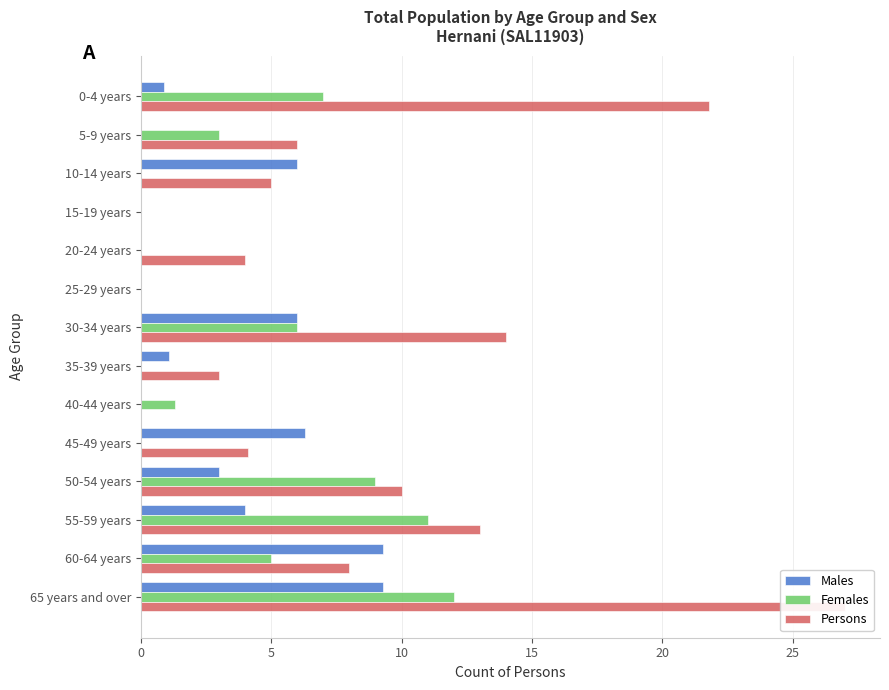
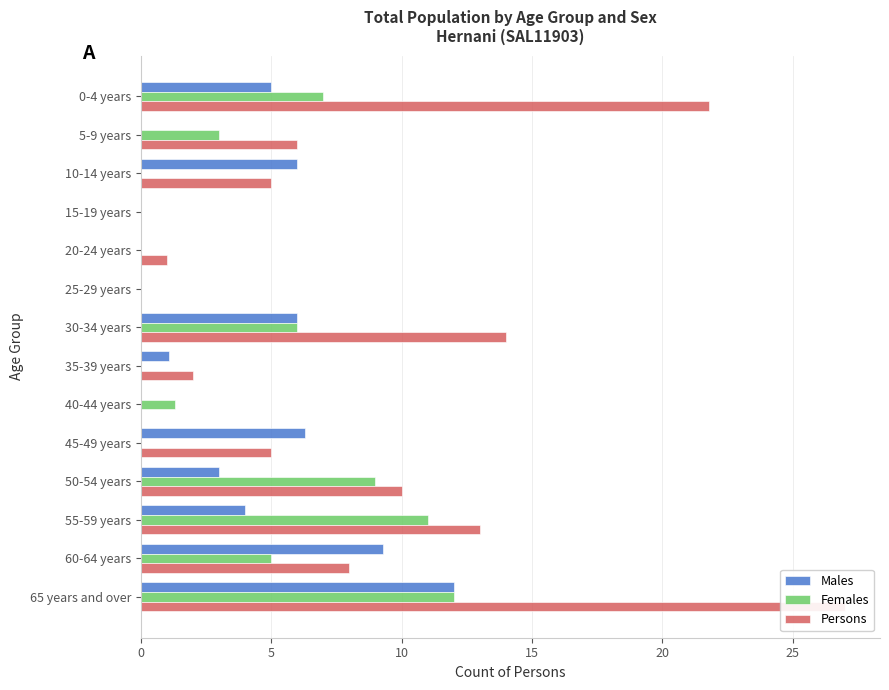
  {
    "Males": {
-     "0-4 years": 0.9,
+     "0-4 years": 5.0,
      "5-9 years": 0.0,
      "10-14 years": 6.0,
      "15-19 years": 0.0,
      "20-24 years": 0.0,
      "25-29 years": 0.0,
      "30-34 years": 6.0,
      "35-39 years": 1.1,
      "40-44 years": 0.0,
      "45-49 years": 6.3,
      "50-54 years": 3.0,
      "55-59 years": 4.0,
      "60-64 years": 9.3,
-     "65 years and over": 9.3
+     "65 years and over": 12.0
    },
    "Females": {
      "0-4 years": 7.0,
      "5-9 years": 3.0,
      "10-14 years": 0.0,
      "15-19 years": 0.0,
      "20-24 years": 0.0,
      "25-29 years": 0.0,
      "30-34 years": 6.0,
      "35-39 years": 0.0,
      "40-44 years": 1.3,
      "45-49 years": 0.0,
      "50-54 years": 9.0,
      "55-59 years": 11.0,
      "60-64 years": 5.0,
      "65 years and over": 12.0
    },
    "Persons": {
      "0-4 years": 21.8,
      "5-9 years": 6.0,
      "10-14 years": 5.0,
      "15-19 years": 0.0,
-     "20-24 years": 4,
+     "20-24 years": 1,
      "25-29 years": 0.0,
      "30-34 years": 14.0,
-     "35-39 years": 3,
+     "35-39 years": 2,
      "40-44 years": 0.0,
-     "45-49 years": 4.1,
+     "45-49 years": 5.0,
      "50-54 years": 10.0,
      "55-59 years": 13.0,
      "60-64 years": 8.0
    }
  }
